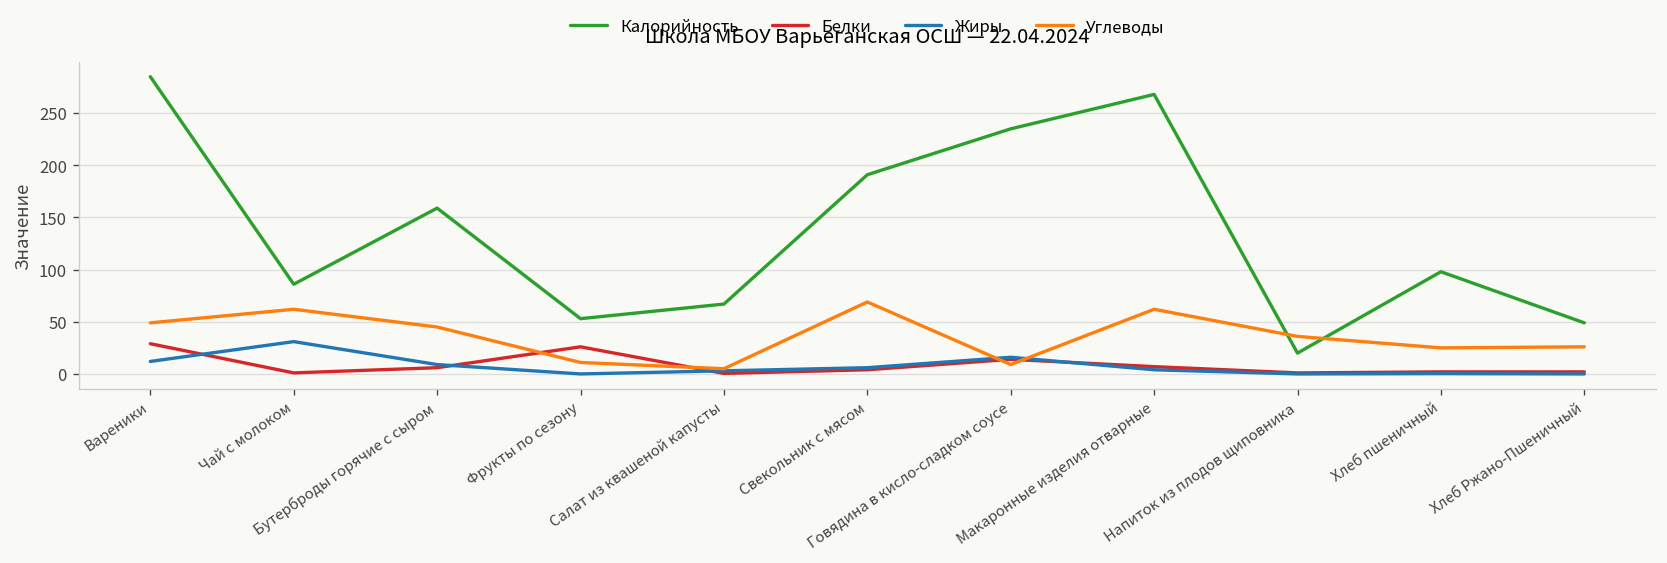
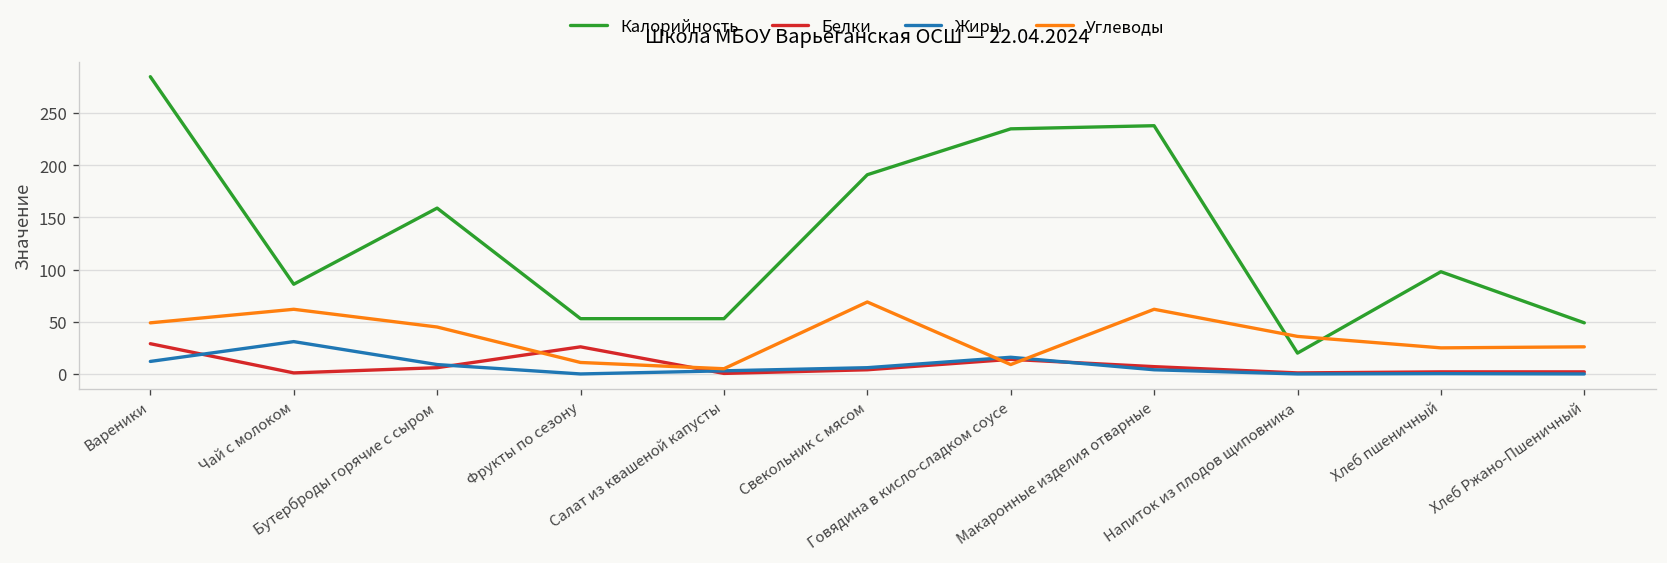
  {
    "Калорийность": {
      "Вареники": 290,
      "Чай с молоком": 90,
      "Бутерброды горячие с сыром": 160,
      "Фрукты по сезону": 50,
-     "Салат из квашеной капусты": 70,
+     "Салат из квашеной капусты": 50,
      "Свекольник с мясом": 190,
      "Говядина в кисло-сладком соусе": 240,
-     "Макаронные изделия отварные": 270,
+     "Макаронные изделия отварные": 240,
      "Напиток из плодов щиповника": 20,
      "Хлеб пшеничный": 100,
      "Хлеб Ржано-Пшеничный": 50
    },
    "Белки": {
      "Вареники": 30,
      "Чай с молоком": 0,
      "Бутерброды горячие с сыром": 10,
      "Фрукты по сезону": 30,
      "Макаронные изделия отварные": 10
    },
    "Жиры": {
      "Вареники": 10,
      "Чай с молоком": 30,
      "Бутерброды горячие с сыром": 10,
      "Фрукты по сезону": 0,
      "Макаронные изделия отварные": 0
    },
    "Углеводы": {
      "Вареники": 50,
      "Чай с молоком": 60,
      "Бутерброды горячие с сыром": 50,
      "Фрукты по сезону": 10,
      "Свекольник с мясом": 70,
      "Говядина в кисло-сладком соусе": 10,
      "Макаронные изделия отварные": 60,
      "Напиток из плодов щиповника": 40,
      "Хлеб пшеничный": 30,
      "Хлеб Ржано-Пшеничный": 30
    }
  }
